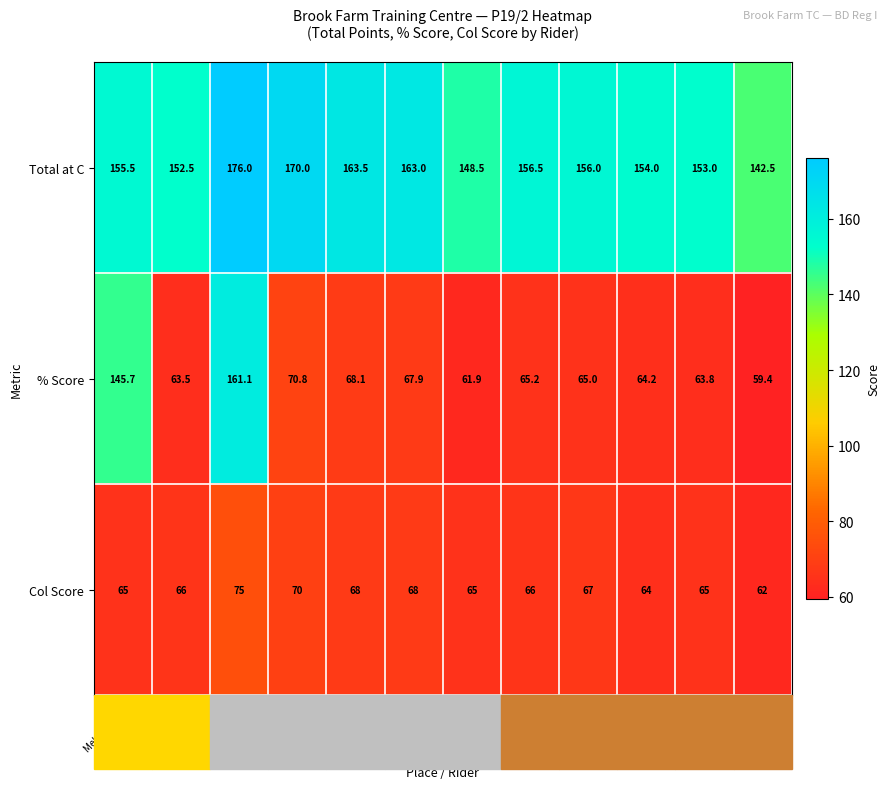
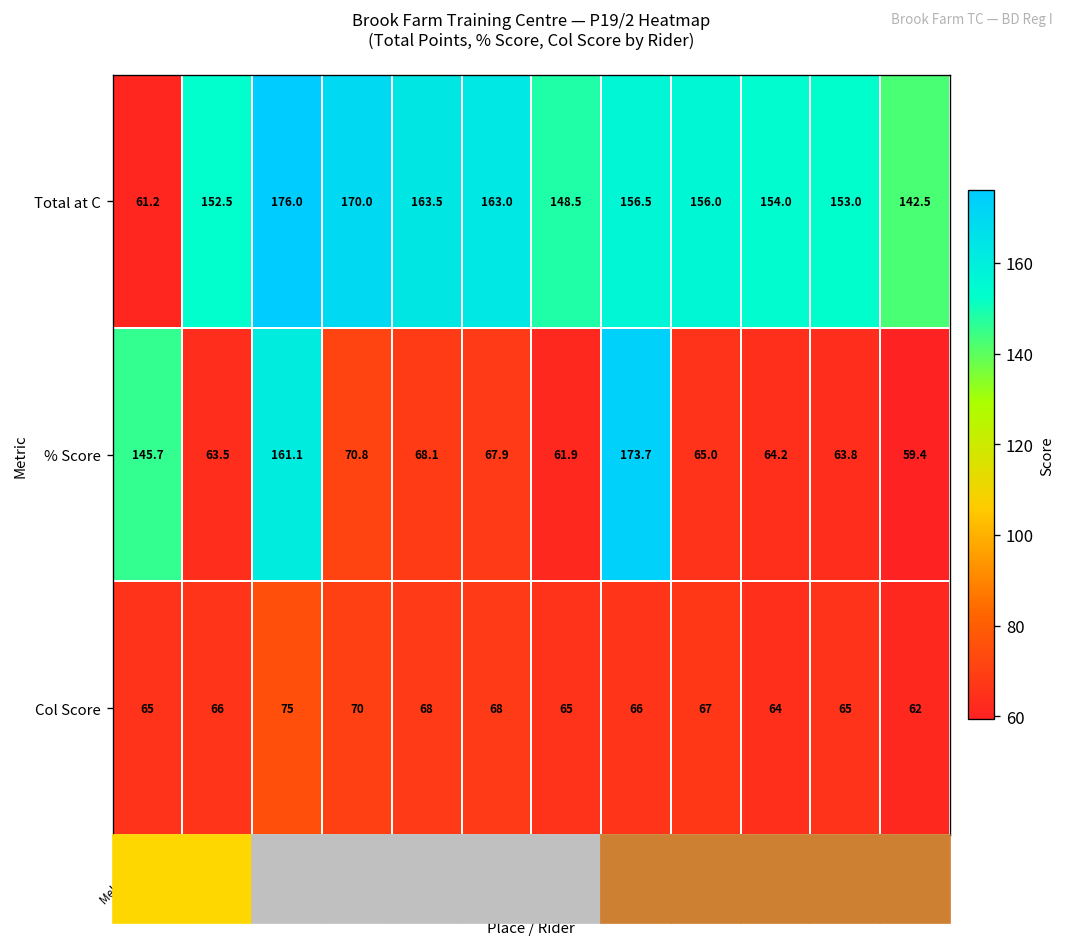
  {
    "Total at C": {
-     "1G Melanie St": 155.5,
+     "1G Melanie St": 61.2,
      "1S Thomas Cha": 176.0,
      "1B Leanne Wak": 156.5
    },
    "% Score": {
      "1G Melanie St": 145.7,
      "1S Thomas Cha": 161.1,
-     "1B Leanne Wak": 65.2
+     "1B Leanne Wak": 173.7
    },
    "Col Score": {
      "1G Melanie St": 65,
      "1S Thomas Cha": 75,
      "1B Leanne Wak": 66
    }
  }
